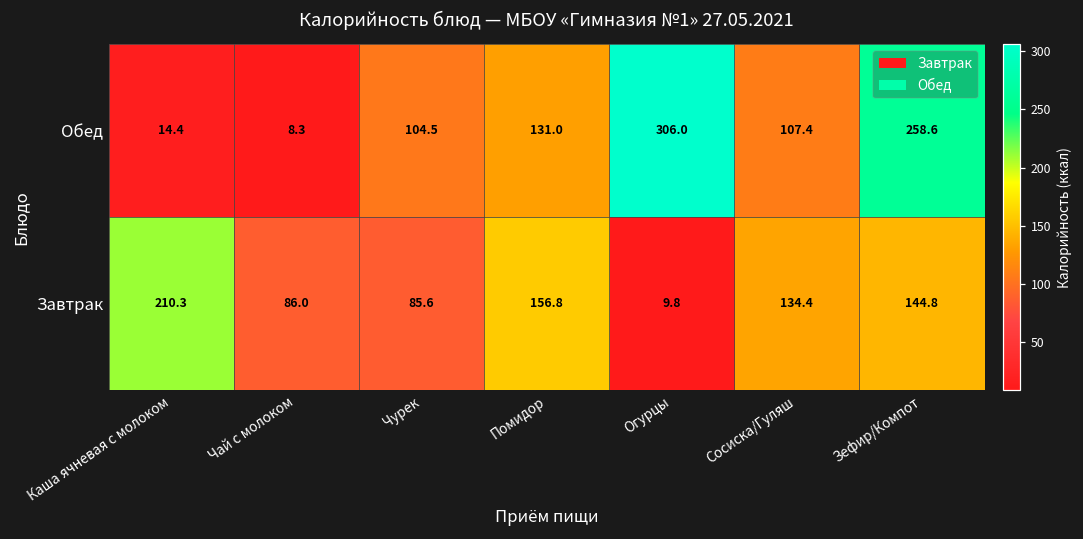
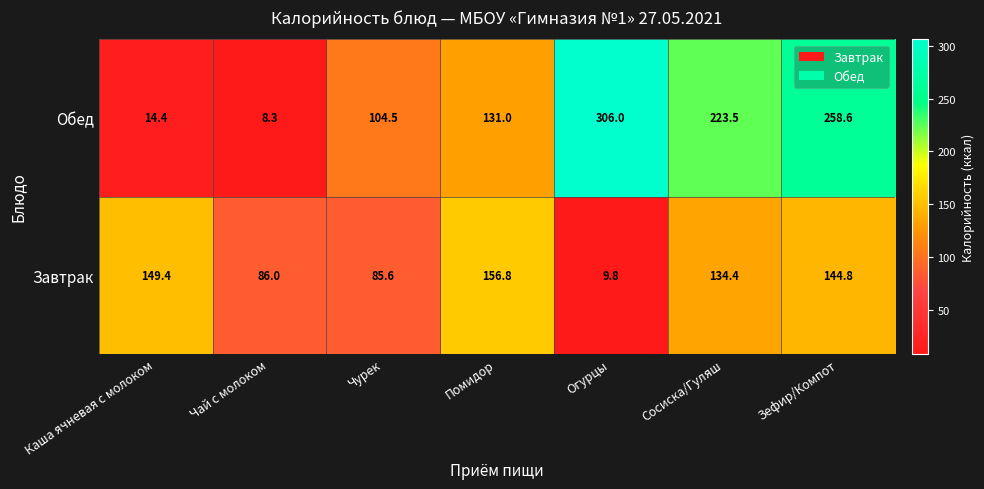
  {
    "Обед": {
      "Каша ячневая с молоком": 14.4,
      "Чай с молоком": 8.3,
      "Чурек": 104.5,
      "Помидор": 131.0,
      "Огурцы": 306.0,
-     "Сосиска/Гуляш": 107.4,
+     "Сосиска/Гуляш": 223.5,
      "Зефир/Компот": 258.6
    },
    "Завтрак": {
-     "Каша ячневая с молоком": 210.3,
+     "Каша ячневая с молоком": 149.4,
      "Чай с молоком": 86.0,
      "Чурек": 85.6,
      "Помидор": 156.8,
      "Огурцы": 9.8,
      "Сосиска/Гуляш": 134.4,
      "Зефир/Компот": 144.8
    }
  }
